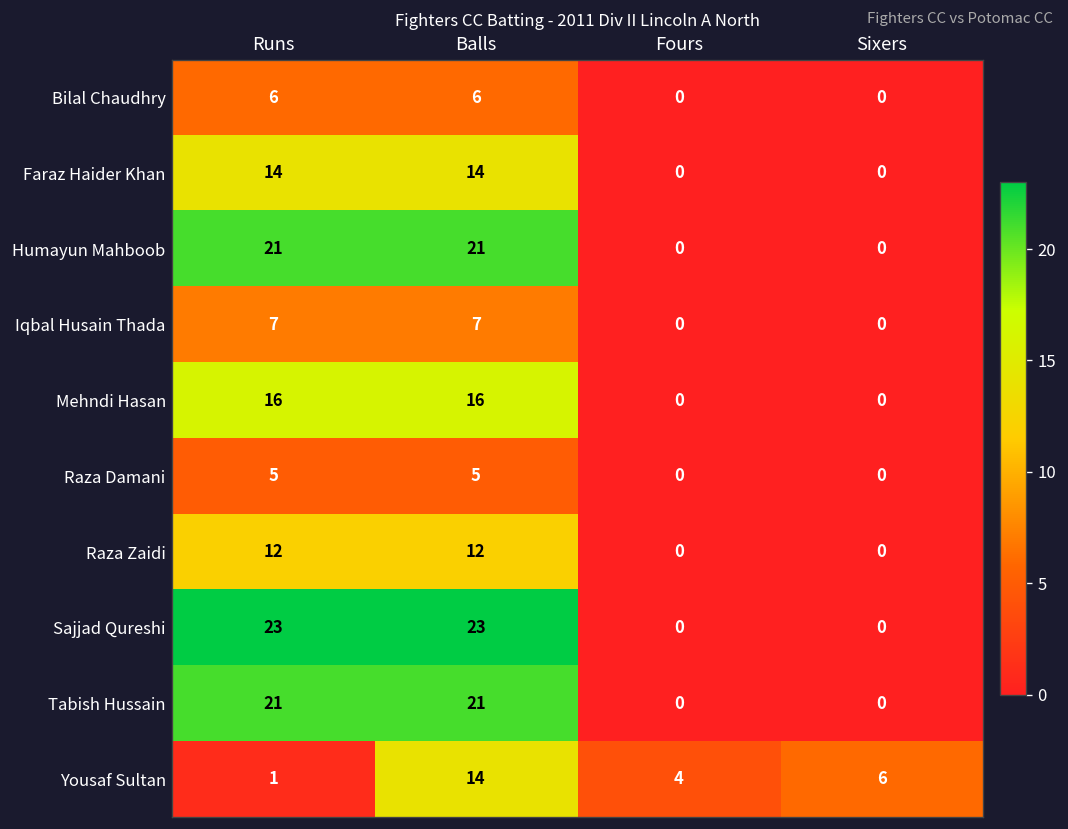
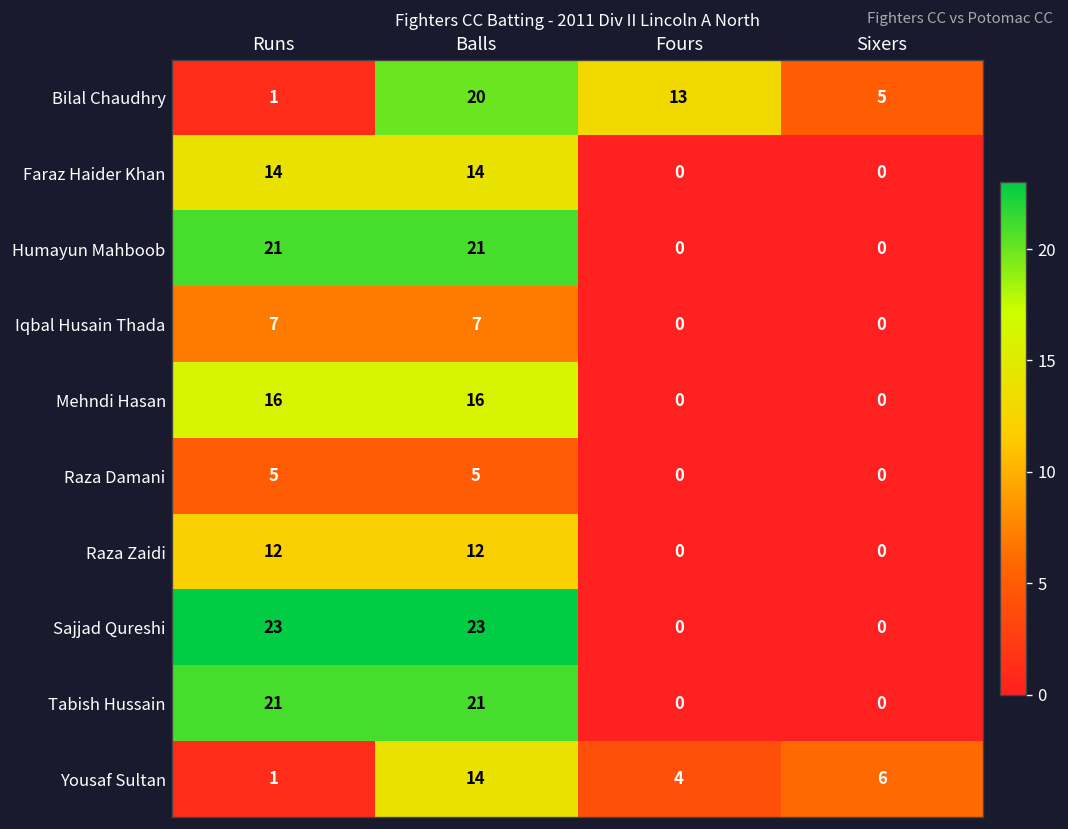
  {
    "Bilal Chaudhry": {
-     "Runs": 6,
-     "Balls": 6,
-     "Fours": 0,
-     "Sixers": 0
+     "Runs": 1,
+     "Balls": 20,
+     "Fours": 13,
+     "Sixers": 5
    },
    "Faraz Haider Khan": {
      "Runs": 14,
      "Balls": 14,
      "Fours": 0,
      "Sixers": 0
    },
    "Humayun Mahboob": {
      "Runs": 21,
      "Balls": 21,
      "Fours": 0,
      "Sixers": 0
    },
    "Iqbal Husain Thada": {
      "Runs": 7,
      "Balls": 7,
      "Fours": 0,
      "Sixers": 0
    },
    "Mehndi Hasan": {
      "Runs": 16,
      "Balls": 16,
      "Fours": 0,
      "Sixers": 0
    },
    "Raza Damani": {
      "Runs": 5,
      "Balls": 5,
      "Fours": 0,
      "Sixers": 0
    },
    "Raza Zaidi": {
      "Runs": 12,
      "Balls": 12,
      "Fours": 0,
      "Sixers": 0
    },
    "Sajjad Qureshi": {
      "Runs": 23,
      "Balls": 23,
      "Fours": 0,
      "Sixers": 0
    },
    "Tabish Hussain": {
      "Runs": 21,
      "Balls": 21,
      "Fours": 0,
      "Sixers": 0
    },
    "Yousaf Sultan": {
      "Runs": 1,
      "Balls": 14,
      "Fours": 4,
      "Sixers": 6
    }
  }
